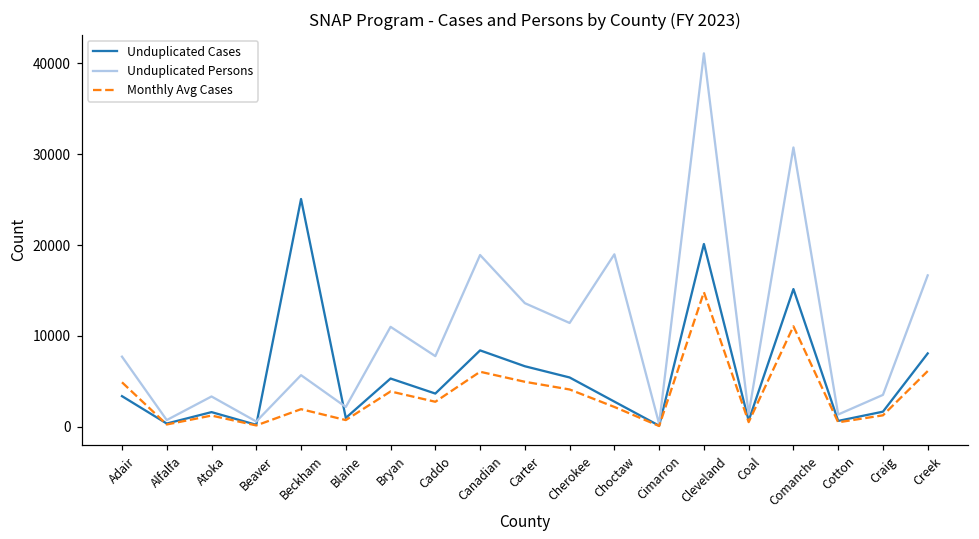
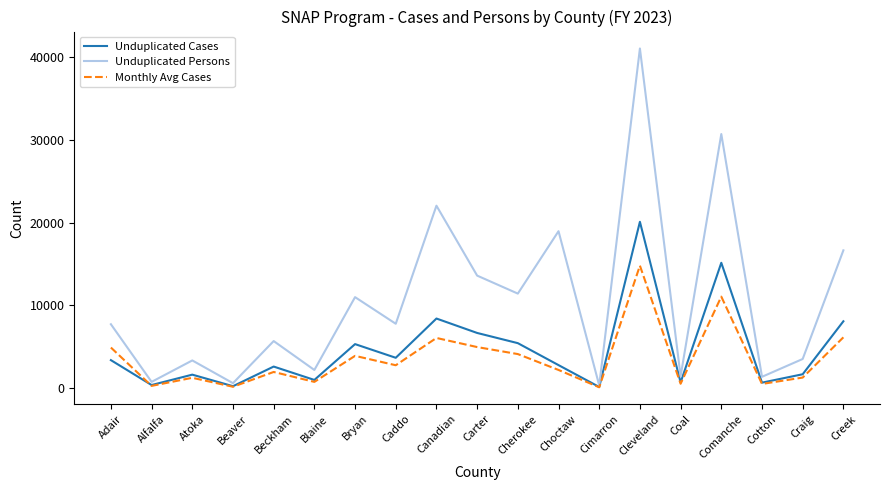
  {
    "Unduplicated Cases": {
      "Adair": 3000,
      "Atoka": 2000,
-     "Beckham": 25000,
+     "Beckham": 3000,
      "Bryan": 5000,
      "Caddo": 4000,
      "Canadian": 8000,
      "Carter": 7000,
      "Cherokee": 5000,
      "Choctaw": 3000,
      "Cleveland": 20000,
      "Comanche": 15000,
      "Craig": 2000,
      "Creek": 8000
    },
    "Unduplicated Persons": {
      "Adair": 8000,
      "Alfalfa": 1000,
      "Atoka": 3000,
      "Beaver": 1000,
      "Beckham": 6000,
      "Blaine": 2000,
      "Bryan": 11000,
      "Caddo": 8000,
-     "Canadian": 19000,
+     "Canadian": 22000,
      "Carter": 14000,
      "Cherokee": 11000,
      "Choctaw": 19000,
      "Cleveland": 41000,
      "Coal": 1000,
      "Comanche": 31000,
      "Cotton": 1000,
      "Craig": 4000,
      "Creek": 17000
    },
    "Monthly Avg Cases": {
      "Adair": 5000,
      "Atoka": 1000,
      "Beckham": 2000,
      "Bryan": 4000,
      "Caddo": 3000,
      "Canadian": 6000,
      "Carter": 5000,
      "Cherokee": 4000,
      "Choctaw": 2000,
      "Cleveland": 15000,
      "Comanche": 11000,
      "Craig": 1000,
      "Creek": 6000
    }
  }
